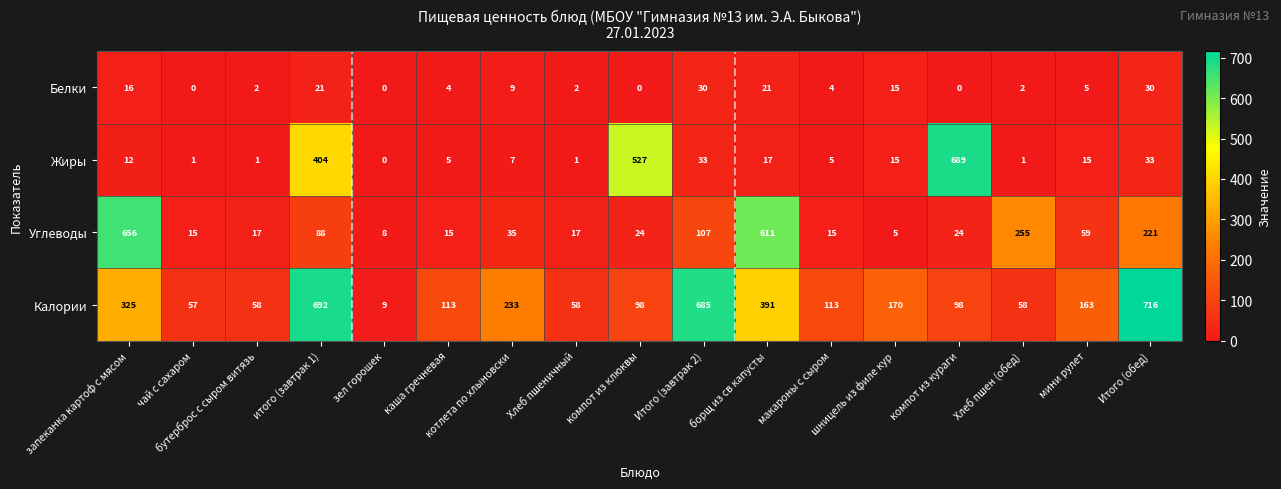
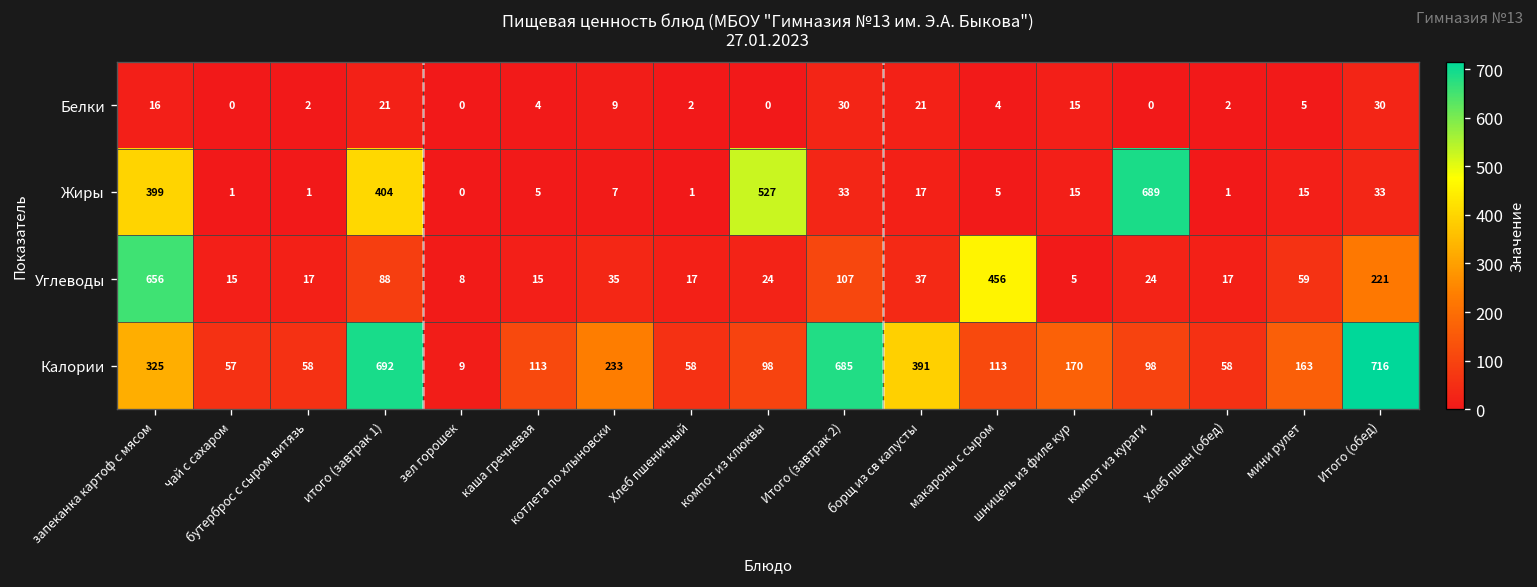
  {
    "Белки": {
      "запеканка картоф с мясом": 16,
      "чай с сахаром": 0,
      "бутерброс с сыром витязь": 2,
      "итого (завтрак 1)": 21,
      "зел горошек": 0,
      "каша гречневая": 4,
      "котлета по хлыновски": 9,
      "Хлеб пшеничный": 2,
      "компот из клюквы": 0,
      "Итого (завтрак 2)": 30,
      "борщ из св капусты": 21,
      "макароны с сыром": 4,
      "шницель из филе кур": 15,
      "компот из кураги": 0,
      "Хлеб пшен (обед)": 2,
      "мини рулет": 5,
      "Итого (обед)": 30
    },
    "Жиры": {
-     "запеканка картоф с мясом": 12,
+     "запеканка картоф с мясом": 399,
      "чай с сахаром": 1,
      "бутерброс с сыром витязь": 1,
      "итого (завтрак 1)": 404,
      "зел горошек": 0,
      "каша гречневая": 5,
      "котлета по хлыновски": 7,
      "Хлеб пшеничный": 1,
      "компот из клюквы": 527,
      "Итого (завтрак 2)": 33,
      "борщ из св капусты": 17,
      "макароны с сыром": 5,
      "шницель из филе кур": 15,
      "компот из кураги": 689,
      "Хлеб пшен (обед)": 1,
      "мини рулет": 15,
      "Итого (обед)": 33
    },
    "Углеводы": {
      "запеканка картоф с мясом": 656,
      "чай с сахаром": 15,
      "бутерброс с сыром витязь": 17,
      "итого (завтрак 1)": 88,
      "зел горошек": 8,
      "каша гречневая": 15,
      "котлета по хлыновски": 35,
      "Хлеб пшеничный": 17,
      "компот из клюквы": 24,
      "Итого (завтрак 2)": 107,
-     "борщ из св капусты": 611,
-     "макароны с сыром": 15,
+     "борщ из св капусты": 37,
+     "макароны с сыром": 456,
      "шницель из филе кур": 5,
      "компот из кураги": 24,
-     "Хлеб пшен (обед)": 255,
+     "Хлеб пшен (обед)": 17,
      "мини рулет": 59,
      "Итого (обед)": 221
    },
    "Калории": {
      "запеканка картоф с мясом": 325,
      "чай с сахаром": 57,
      "бутерброс с сыром витязь": 58,
      "итого (завтрак 1)": 692,
      "зел горошек": 9,
      "каша гречневая": 113,
      "котлета по хлыновски": 233,
      "Хлеб пшеничный": 58,
      "компот из клюквы": 98,
      "Итого (завтрак 2)": 685,
      "борщ из св капусты": 391,
      "макароны с сыром": 113,
      "шницель из филе кур": 170,
      "компот из кураги": 98,
      "Хлеб пшен (обед)": 58,
      "мини рулет": 163,
      "Итого (обед)": 716
    }
  }
